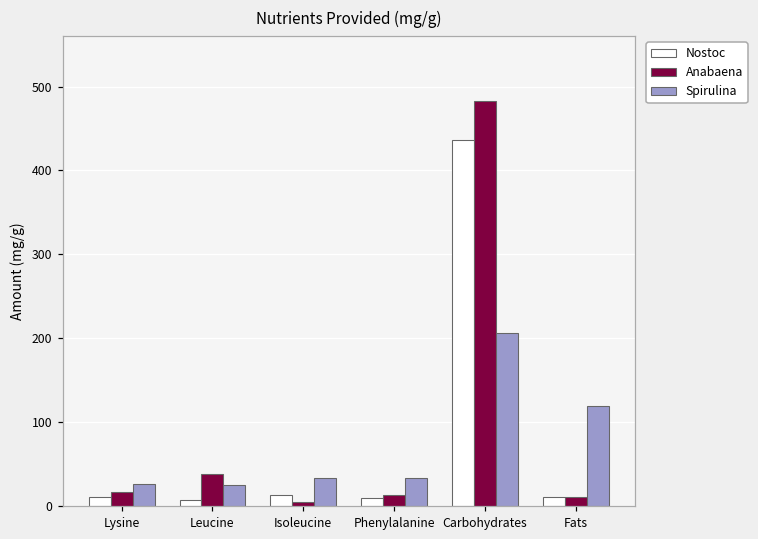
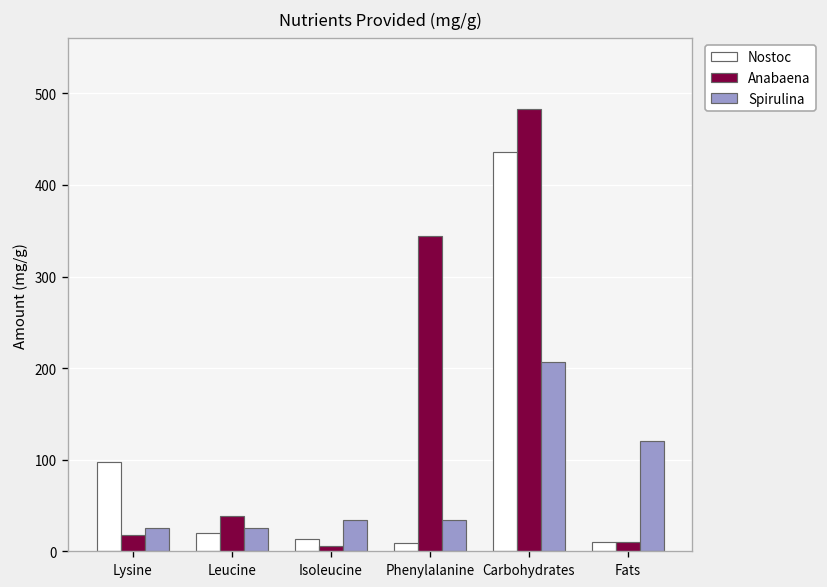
  {
    "Nostoc": {
-     "Lysine": 10,
-     "Leucine": 10,
+     "Lysine": 100,
+     "Leucine": 20,
      "Isoleucine": 10,
      "Phenylalanine": 10,
      "Carbohydrates": 440,
      "Fats": 10
    },
    "Anabaena": {
      "Lysine": 20,
      "Leucine": 40,
      "Isoleucine": 10,
-     "Phenylalanine": 10,
+     "Phenylalanine": 340,
      "Carbohydrates": 480,
      "Fats": 10
    },
    "Spirulina": {
      "Lysine": 30,
      "Leucine": 30,
      "Isoleucine": 30,
      "Phenylalanine": 30,
      "Carbohydrates": 210,
      "Fats": 120
    }
  }
